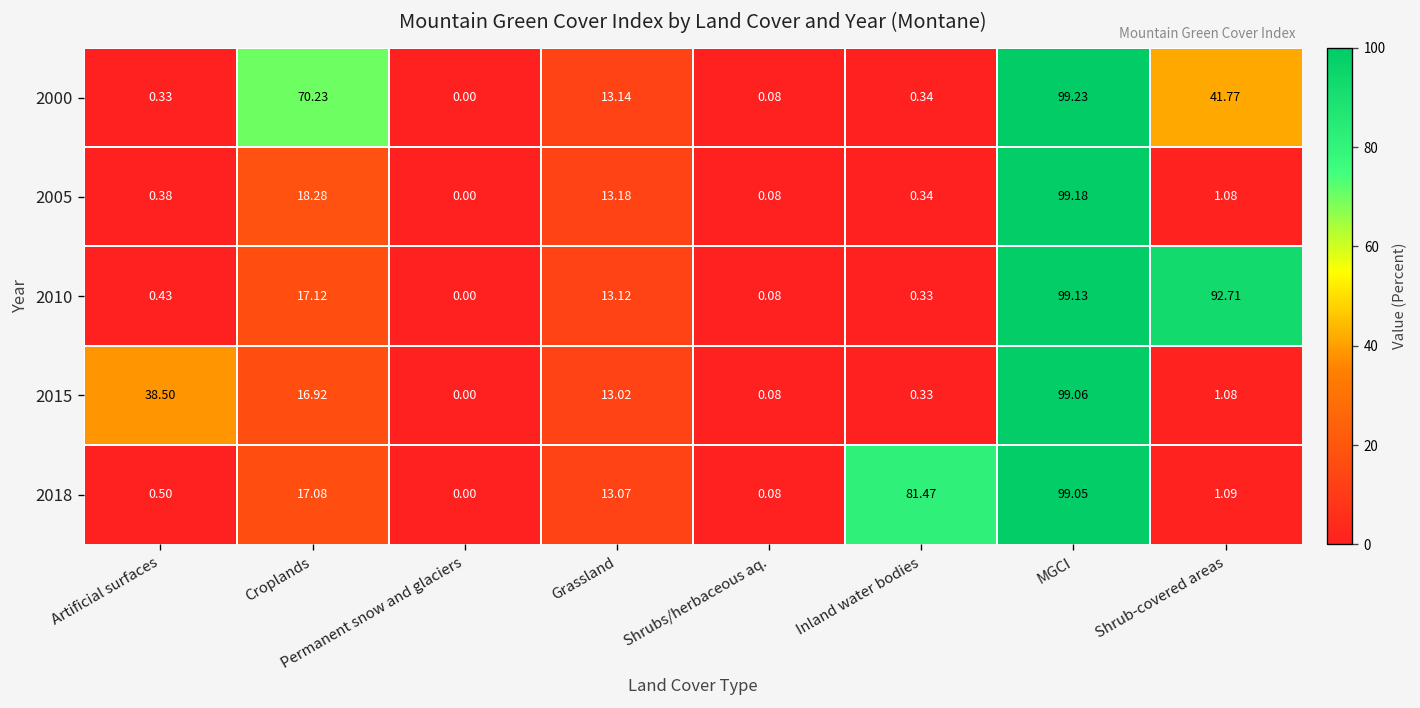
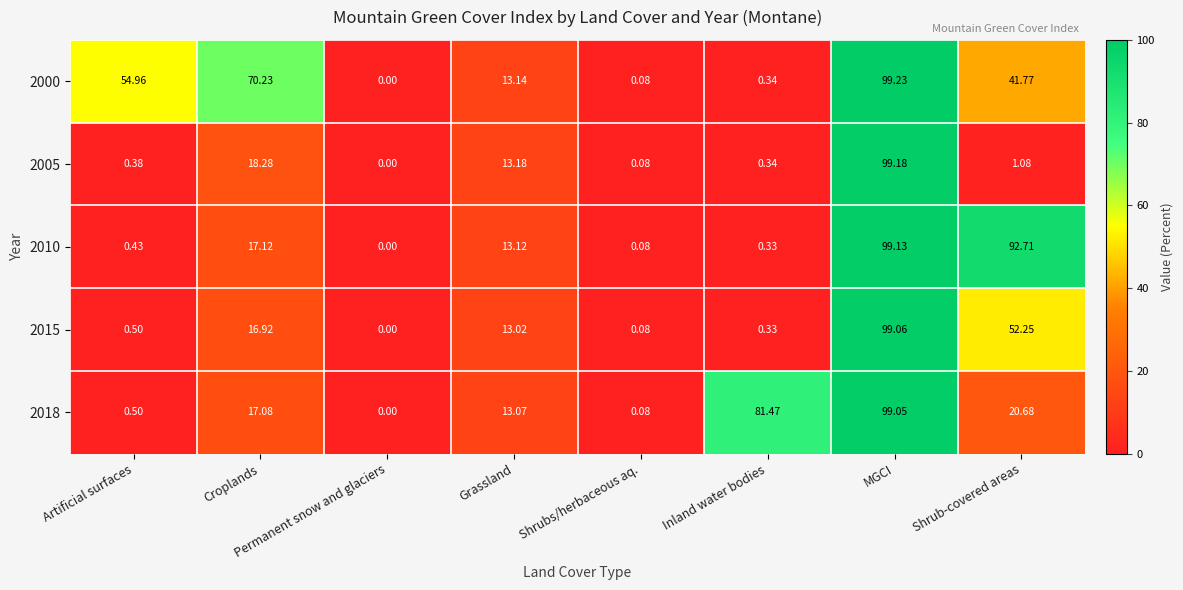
  {
    "2000": {
-     "Artificial surfaces": 0.33,
+     "Artificial surfaces": 54.96,
      "Croplands": 70.23,
      "Permanent snow and glaciers": 0.00,
      "Grassland": 13.14,
      "Shrubs/herbaceous aq.": 0.08,
      "Inland water bodies": 0.34,
      "MGCI": 99.23,
      "Shrub-covered areas": 41.77
    },
    "2005": {
      "Artificial surfaces": 0.38,
      "Croplands": 18.28,
      "Permanent snow and glaciers": 0.00,
      "Grassland": 13.18,
      "Shrubs/herbaceous aq.": 0.08,
      "Inland water bodies": 0.34,
      "MGCI": 99.18,
      "Shrub-covered areas": 1.08
    },
    "2010": {
      "Artificial surfaces": 0.43,
      "Croplands": 17.12,
      "Permanent snow and glaciers": 0.00,
      "Grassland": 13.12,
      "Shrubs/herbaceous aq.": 0.08,
      "Inland water bodies": 0.33,
      "MGCI": 99.13,
      "Shrub-covered areas": 92.71
    },
    "2015": {
-     "Artificial surfaces": 38.50,
+     "Artificial surfaces": 0.50,
      "Croplands": 16.92,
      "Permanent snow and glaciers": 0.00,
      "Grassland": 13.02,
      "Shrubs/herbaceous aq.": 0.08,
      "Inland water bodies": 0.33,
      "MGCI": 99.06,
-     "Shrub-covered areas": 1.08
+     "Shrub-covered areas": 52.25
    },
    "2018": {
      "Artificial surfaces": 0.50,
      "Croplands": 17.08,
      "Permanent snow and glaciers": 0.00,
      "Grassland": 13.07,
      "Shrubs/herbaceous aq.": 0.08,
      "Inland water bodies": 81.47,
      "MGCI": 99.05,
-     "Shrub-covered areas": 1.09
+     "Shrub-covered areas": 20.68
    }
  }
